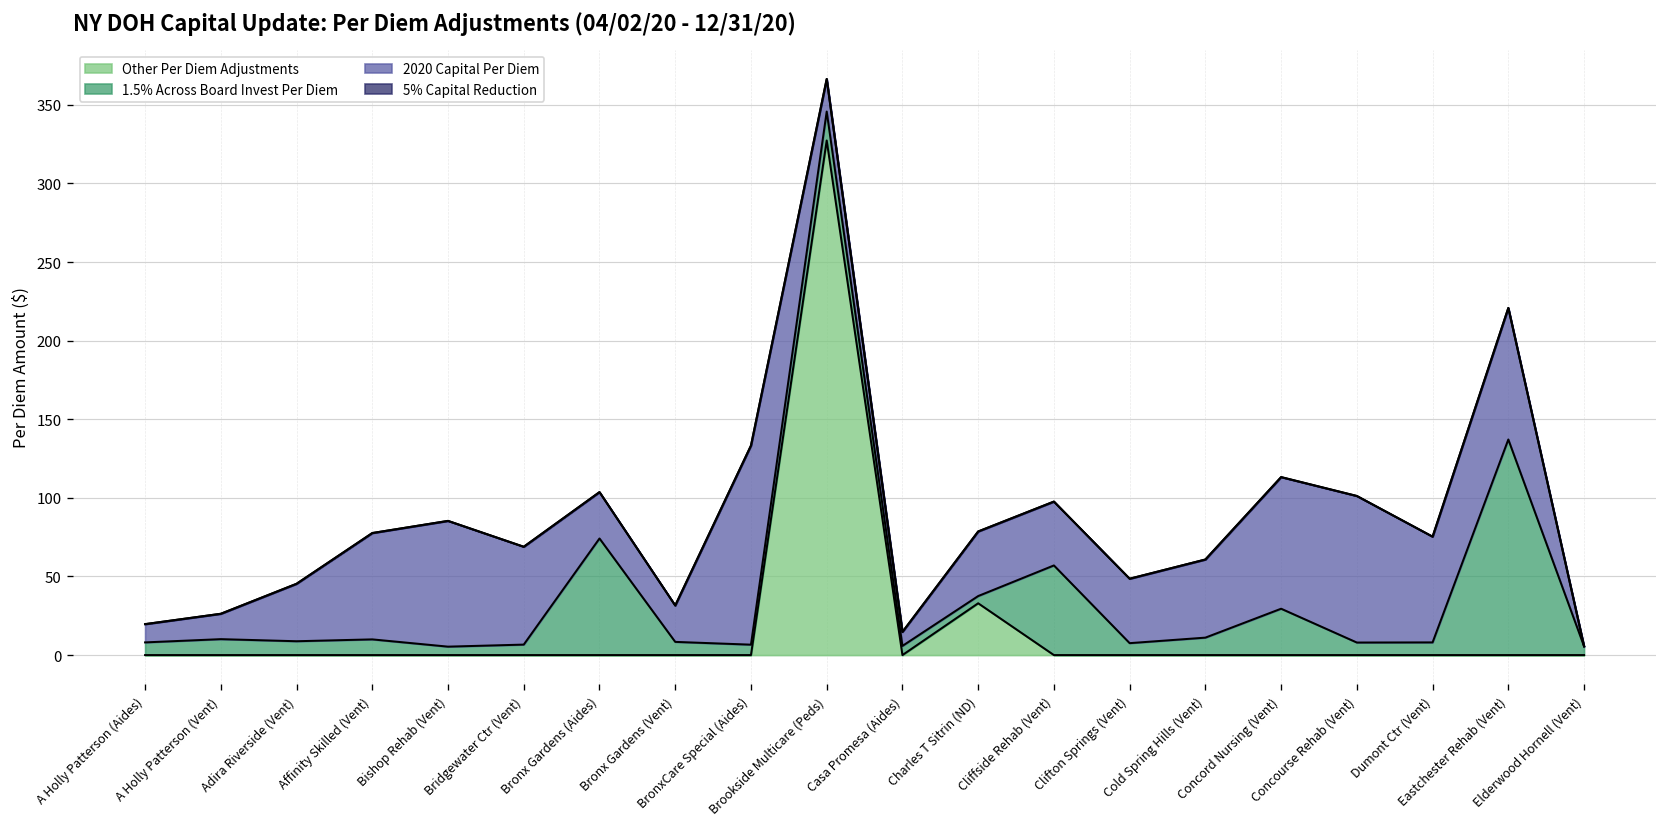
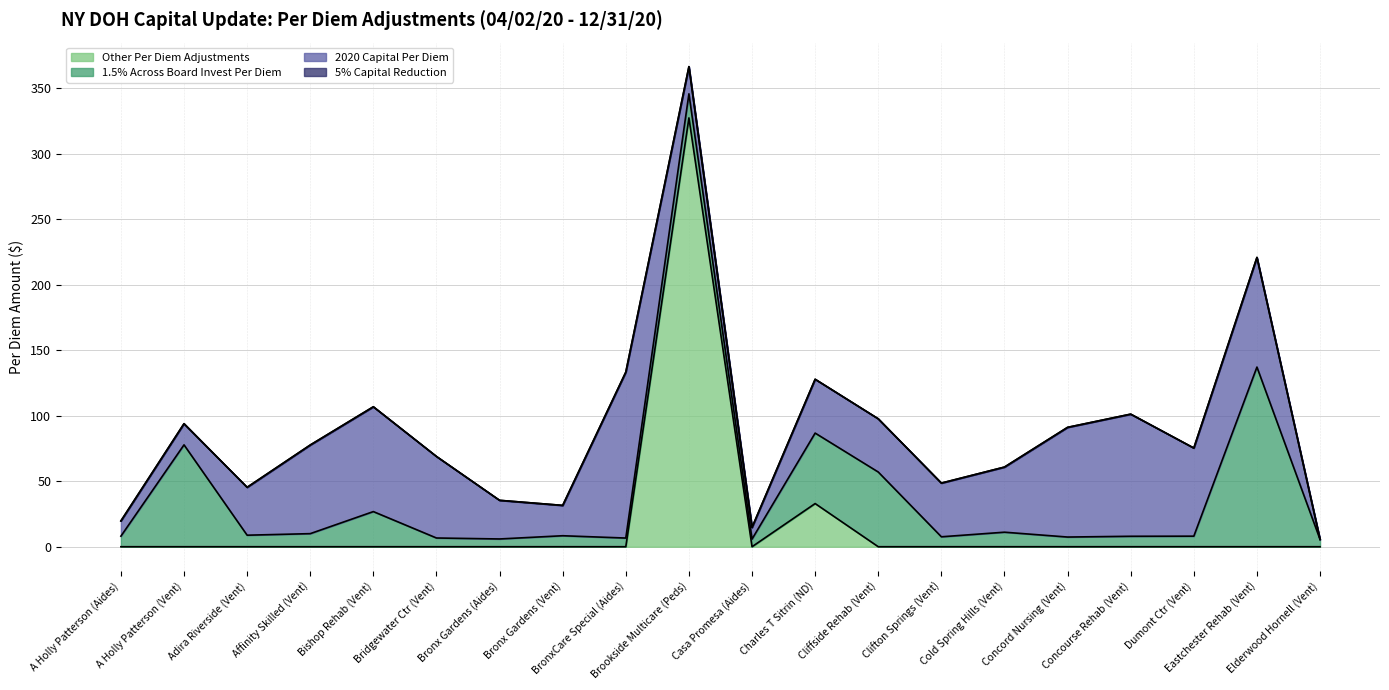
  {
    "Other Per Diem Adjustments": {
      "A Holly Patterson (Aides)": 0,
      "A Holly Patterson (Vent)": 0,
      "Adira Riverside (Vent)": 0,
      "Affinity Skilled (Vent)": 0,
      "Bishop Rehab (Vent)": 0,
      "Bridgewater Ctr (Vent)": 0,
      "Bronx Gardens (Aides)": 0,
      "Bronx Gardens (Vent)": 0,
      "BronxCare Special (Aides)": 0,
      "Brookside Multicare (Peds)": 327,
      "Casa Promesa (Aides)": 0,
      "Charles T Sitrin (ND)": 33,
      "Cliffside Rehab (Vent)": 0,
      "Clifton Springs (Vent)": 0,
      "Cold Spring Hills (Vent)": 0,
      "Concord Nursing (Vent)": 0,
      "Concourse Rehab (Vent)": 0,
      "Dumont Ctr (Vent)": 0,
      "Eastchester Rehab (Vent)": 0,
      "Elderwood Hornell (Vent)": 0
    },
    "1.5% Across Board Invest Per Diem": {
      "A Holly Patterson (Aides)": 8,
-     "A Holly Patterson (Vent)": 10,
+     "A Holly Patterson (Vent)": 78,
      "Adira Riverside (Vent)": 9,
      "Affinity Skilled (Vent)": 10,
-     "Bishop Rehab (Vent)": 5,
+     "Bishop Rehab (Vent)": 27,
      "Bridgewater Ctr (Vent)": 7,
-     "Bronx Gardens (Aides)": 74,
+     "Bronx Gardens (Aides)": 6,
      "Bronx Gardens (Vent)": 8,
      "BronxCare Special (Aides)": 7,
      "Brookside Multicare (Peds)": 18,
      "Casa Promesa (Aides)": 6,
-     "Charles T Sitrin (ND)": 5,
+     "Charles T Sitrin (ND)": 54,
      "Cliffside Rehab (Vent)": 57,
      "Clifton Springs (Vent)": 8,
      "Cold Spring Hills (Vent)": 11,
-     "Concord Nursing (Vent)": 29,
+     "Concord Nursing (Vent)": 7,
      "Concourse Rehab (Vent)": 8,
      "Dumont Ctr (Vent)": 8,
      "Eastchester Rehab (Vent)": 137
    }
  }
